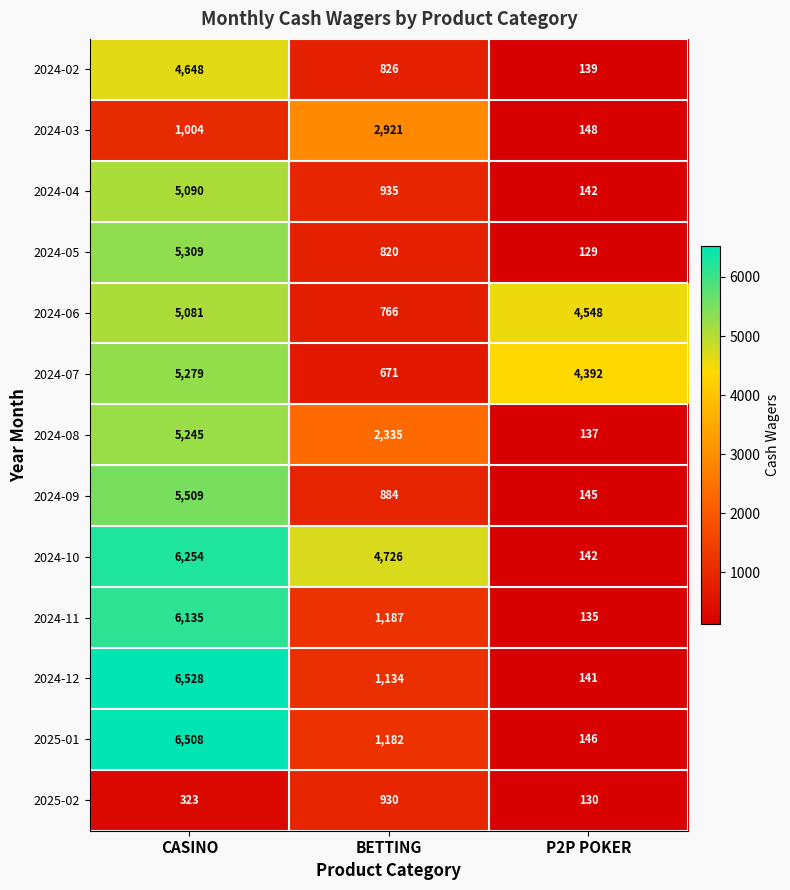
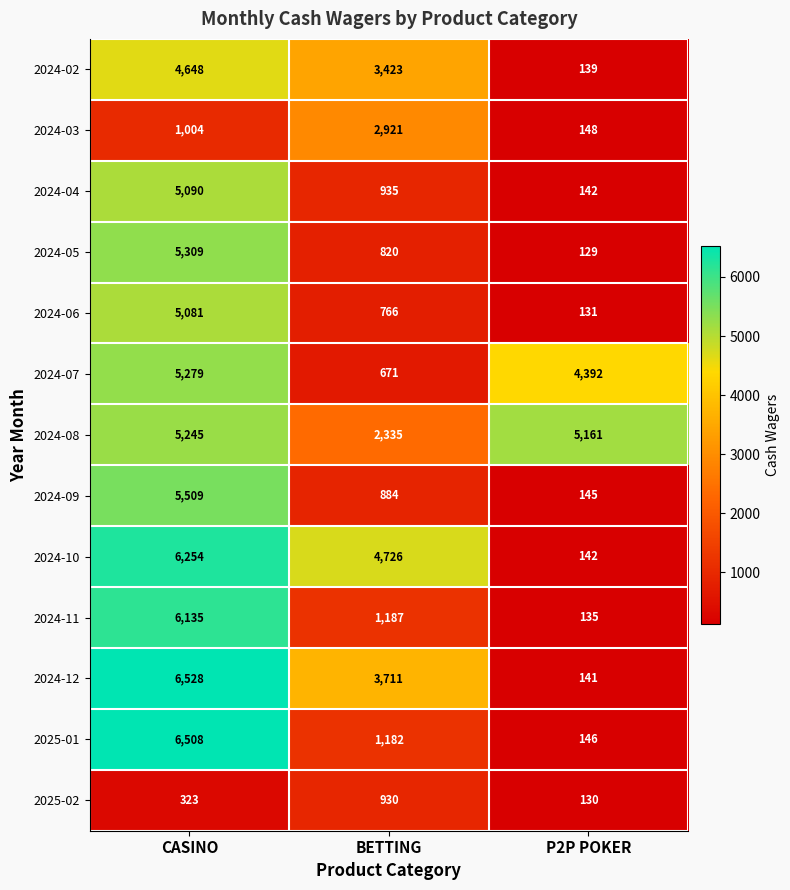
  {
    "2024-02": {
      "CASINO": "4,648",
-     "BETTING": "826",
+     "BETTING": "3,423",
      "P2P POKER": "139"
    },
    "2024-03": {
      "CASINO": "1,004",
      "BETTING": "2,921",
      "P2P POKER": "148"
    },
    "2024-04": {
      "CASINO": "5,090",
      "BETTING": "935",
      "P2P POKER": "142"
    },
    "2024-05": {
      "CASINO": "5,309",
      "BETTING": "820",
      "P2P POKER": "129"
    },
    "2024-06": {
      "CASINO": "5,081",
      "BETTING": "766",
-     "P2P POKER": "4,548"
+     "P2P POKER": "131"
    },
    "2024-07": {
      "CASINO": "5,279",
      "BETTING": "671",
      "P2P POKER": "4,392"
    },
    "2024-08": {
      "CASINO": "5,245",
      "BETTING": "2,335",
-     "P2P POKER": "137"
+     "P2P POKER": "5,161"
    },
    "2024-09": {
      "CASINO": "5,509",
      "BETTING": "884",
      "P2P POKER": "145"
    },
    "2024-10": {
      "CASINO": "6,254",
      "BETTING": "4,726",
      "P2P POKER": "142"
    },
    "2024-11": {
      "CASINO": "6,135",
      "BETTING": "1,187",
      "P2P POKER": "135"
    },
    "2024-12": {
      "CASINO": "6,528",
-     "BETTING": "1,134",
+     "BETTING": "3,711",
      "P2P POKER": "141"
    },
    "2025-01": {
      "CASINO": "6,508",
      "BETTING": "1,182",
      "P2P POKER": "146"
    },
    "2025-02": {
      "CASINO": "323",
      "BETTING": "930",
      "P2P POKER": "130"
    }
  }
